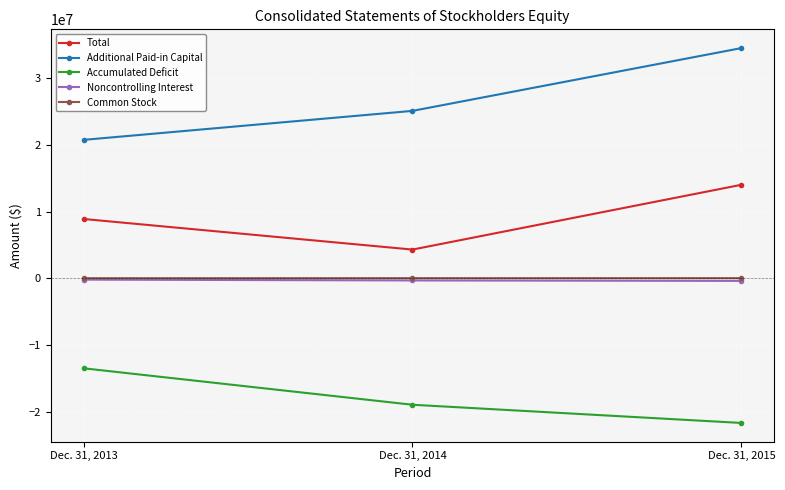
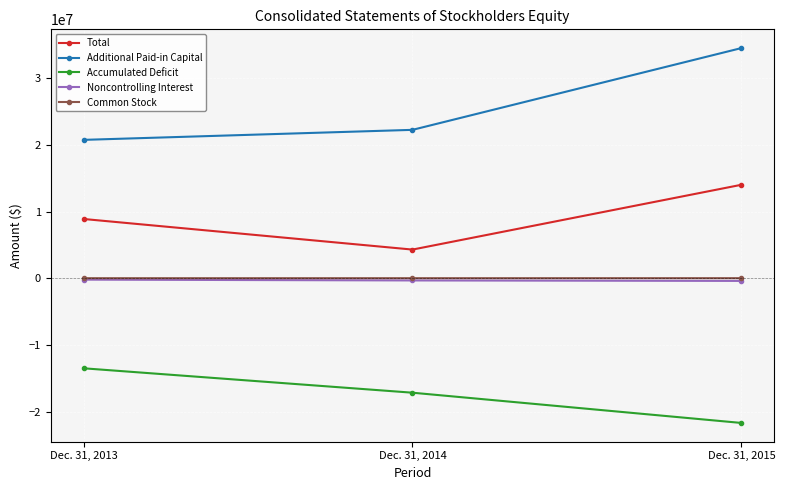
  {
    "Total": {
      "Dec. 31, 2013": 9000000,
      "Dec. 31, 2014": 4000000,
      "Dec. 31, 2015": 14000000
    },
    "Additional Paid-in Capital": {
      "Dec. 31, 2013": 21000000,
-     "Dec. 31, 2014": 25000000,
+     "Dec. 31, 2014": 22000000,
      "Dec. 31, 2015": 35000000
    },
    "Accumulated Deficit": {
      "Dec. 31, 2013": -13000000,
-     "Dec. 31, 2014": -19000000,
+     "Dec. 31, 2014": -17000000,
      "Dec. 31, 2015": -22000000
    },
    "Noncontrolling Interest": {
      "Dec. 31, 2015": 0
    },
    "Common Stock": {
      "Dec. 31, 2015": 0
    }
  }
